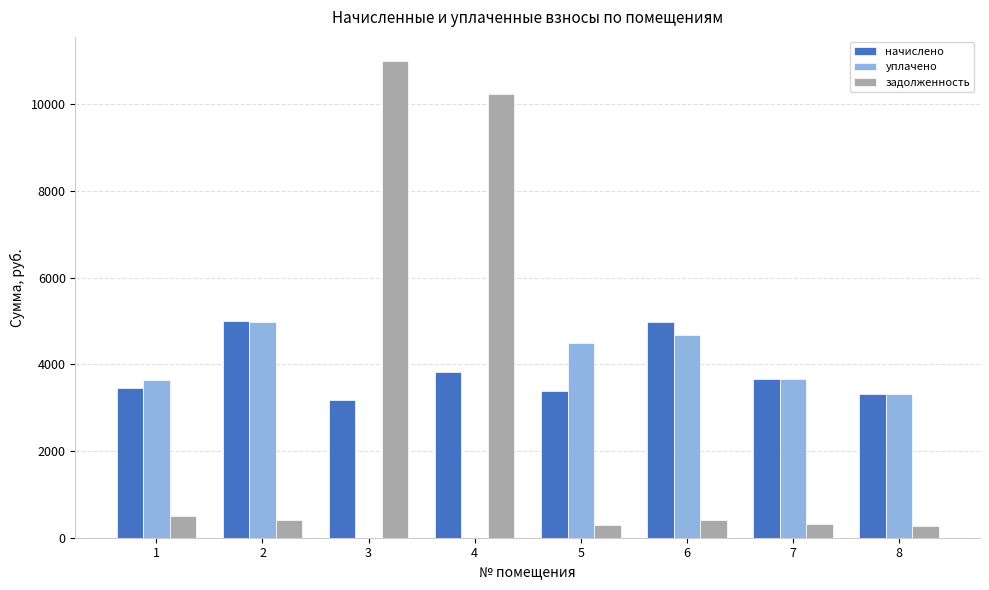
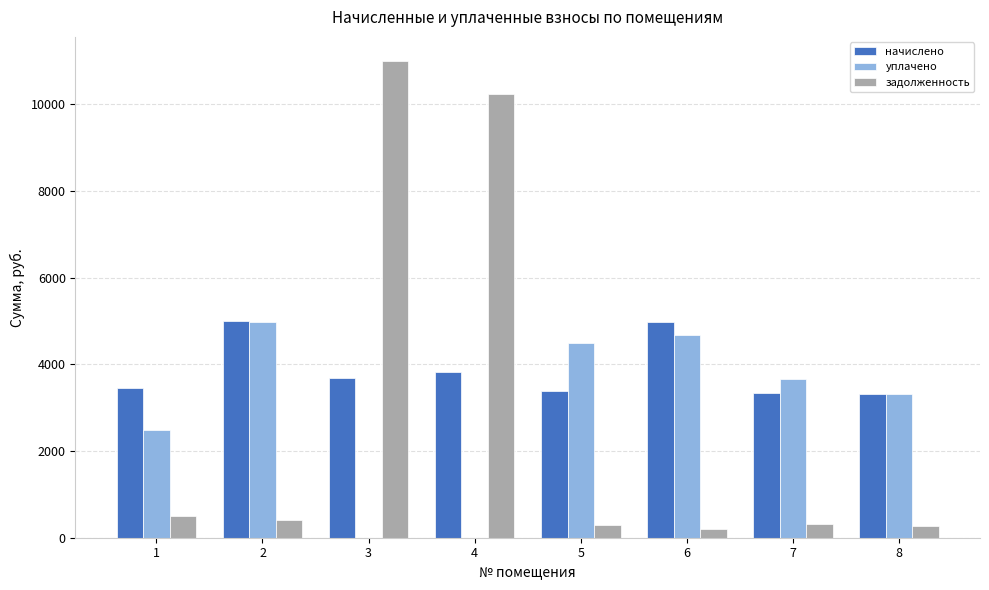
  {
    "начислено": {
      "1": 3500,
      "2": 5000,
-     "3": 3200,
+     "3": 3700,
      "4": 3800,
      "5": 3400,
      "6": 5000,
-     "7": 3700,
+     "7": 3300,
      "8": 3300
    },
    "уплачено": {
-     "1": 3600,
+     "1": 2500,
      "2": 5000,
      "3": 0,
      "4": 0,
      "5": 4500,
      "6": 4700,
      "7": 3700,
      "8": 3300
    },
    "задолженность": {
      "1": 500,
      "2": 400,
      "3": 11000,
      "4": 10300,
      "5": 300,
-     "6": 400,
+     "6": 200,
      "7": 300,
      "8": 300
    }
  }
